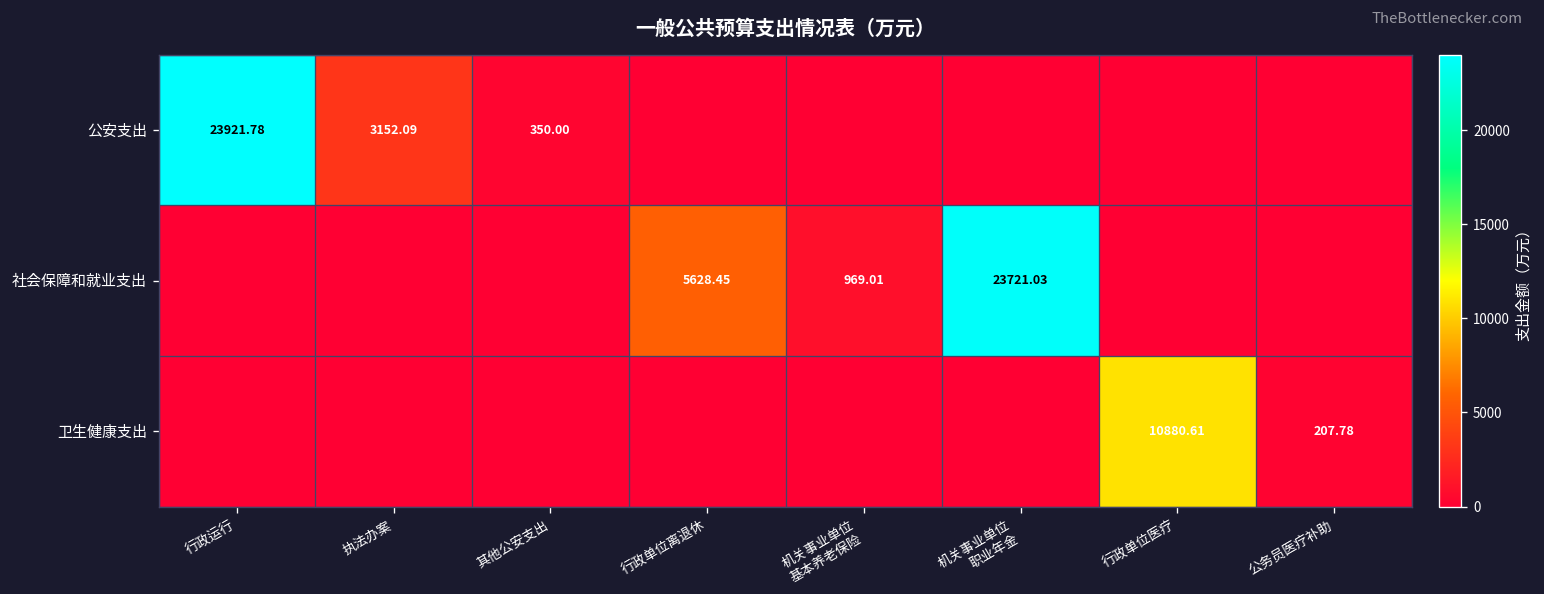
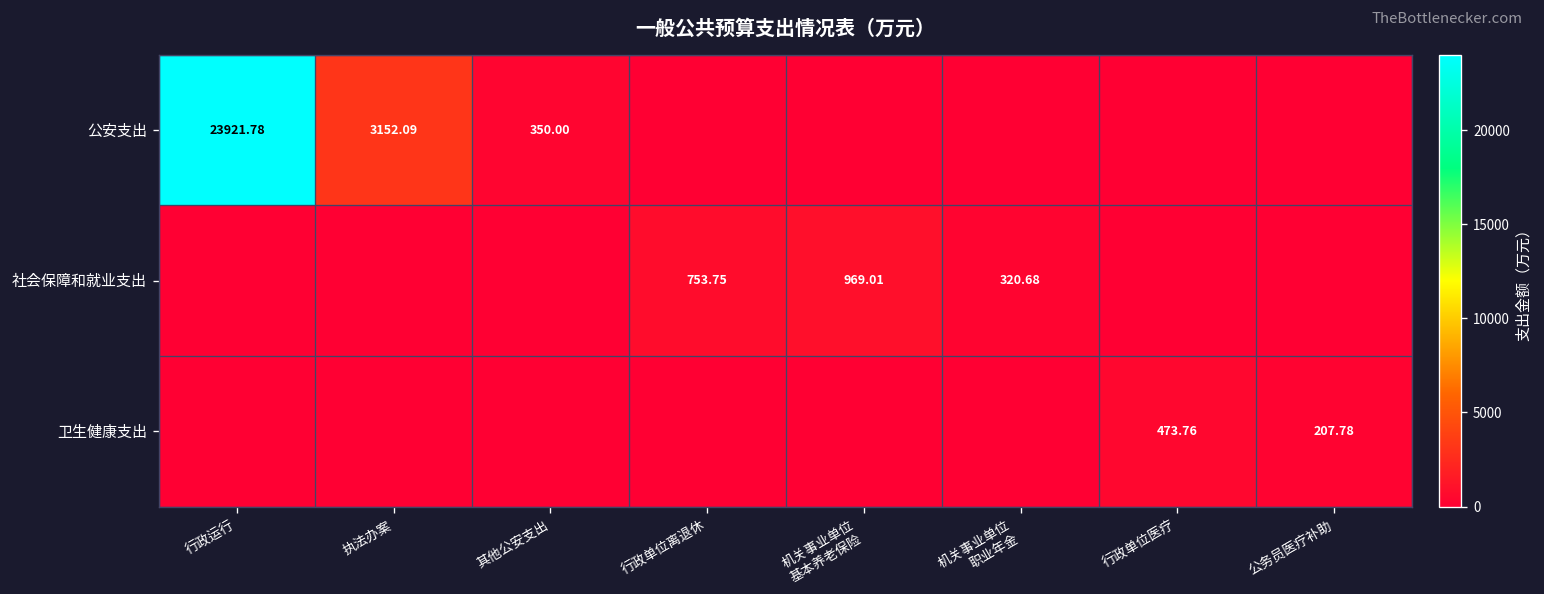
  {
    "公安支出": {
      "行政运行": 23921.78,
      "执法办案": 3152.09,
      "其他公安支出": 350.00
    },
    "社会保障和就业支出": {
-     "行政单位离退休": 5628.45,
+     "行政单位离退休": 753.75,
      "机关事业单位 基本养老保险": 969.01,
-     "机关事业单位 职业年金": 23721.03
+     "机关事业单位 职业年金": 320.68
    },
    "卫生健康支出": {
-     "行政单位医疗": 10880.61,
+     "行政单位医疗": 473.76,
      "公务员医疗补助": 207.78
    }
  }
